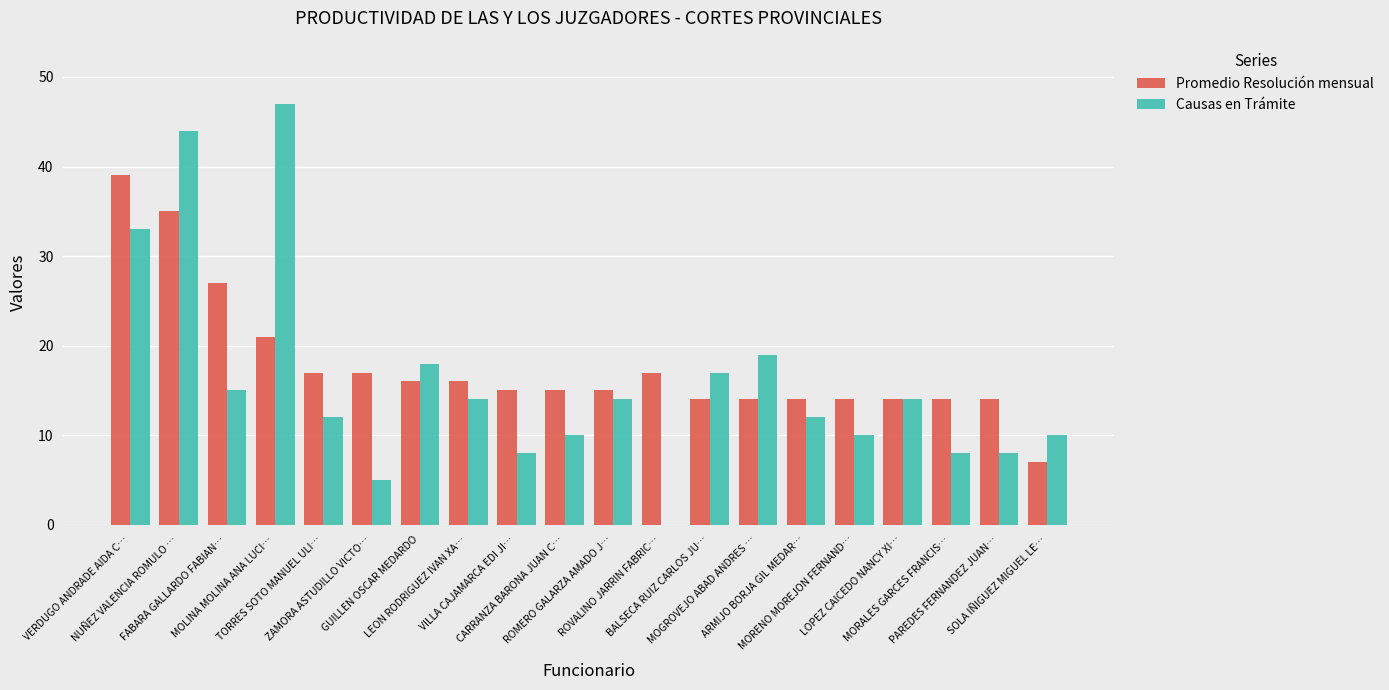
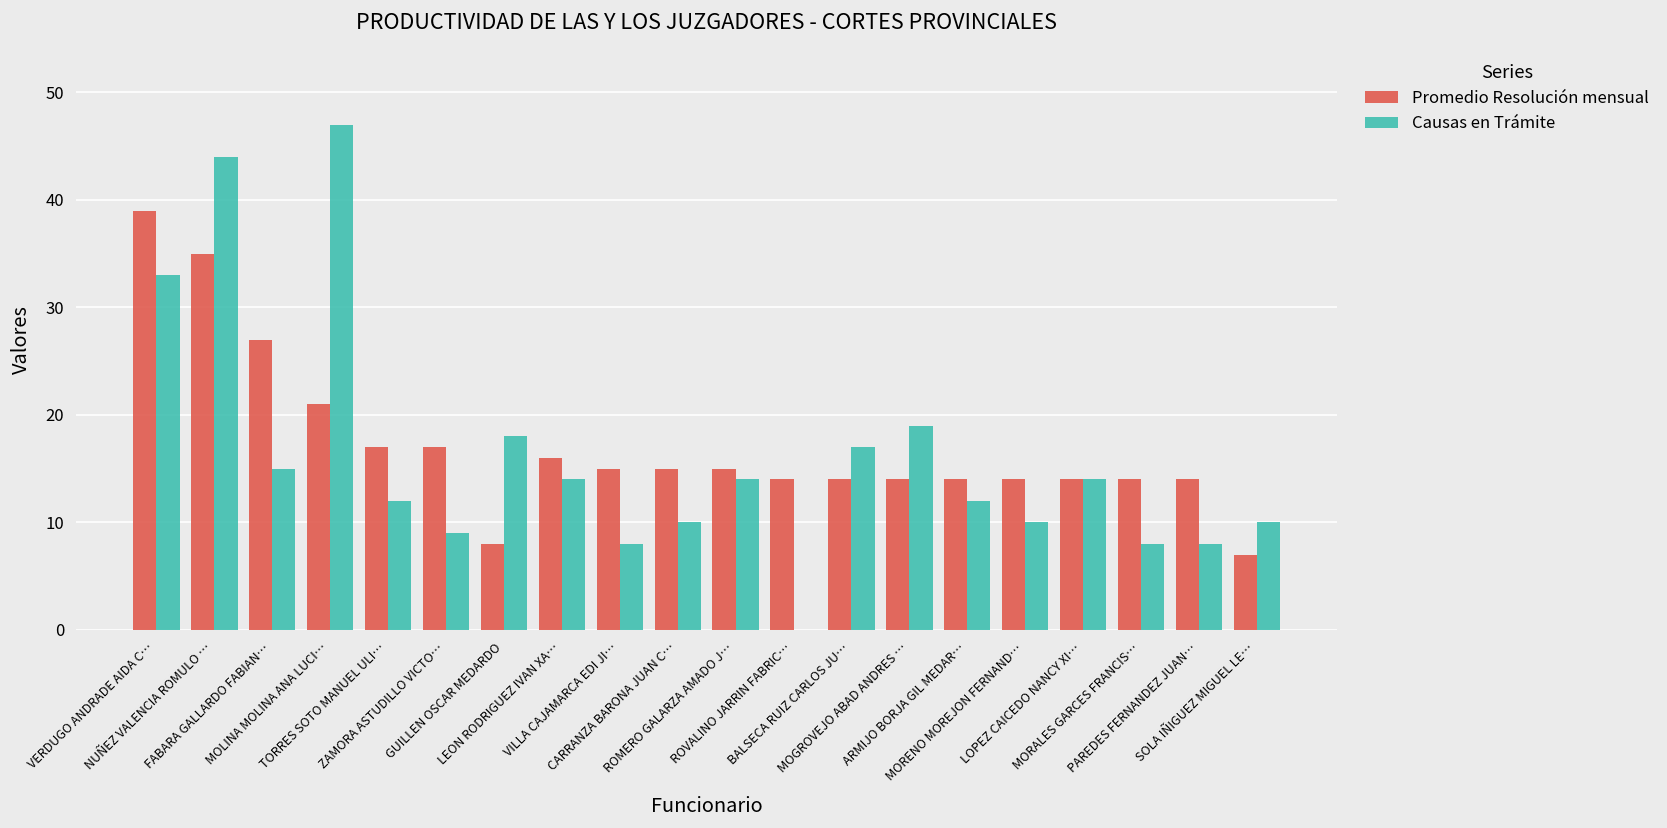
  {
    "Promedio Resolución mensual": {
      "VERDUGO ANDRADE AIDA C…": 39,
      "NUÑEZ VALENCIA ROMULO …": 35,
      "FABARA GALLARDO FABIAN…": 27,
      "MOLINA MOLINA ANA LUCI…": 21,
      "TORRES SOTO MANUEL ULI…": 17,
      "ZAMORA ASTUDILLO VICTO…": 17,
-     "GUILLEN OSCAR MEDARDO": 16,
+     "GUILLEN OSCAR MEDARDO": 8,
      "LEON RODRIGUEZ IVAN XA…": 16,
      "VILLA CAJAMARCA EDI JI…": 15,
      "CARRANZA BARONA JUAN C…": 15,
      "ROMERO GALARZA AMADO J…": 15,
-     "ROVALINO JARRIN FABRIC…": 17,
+     "ROVALINO JARRIN FABRIC…": 14,
      "BALSECA RUIZ CARLOS JU…": 14,
      "MOGROVEJO ABAD ANDRES …": 14,
      "ARMIJO BORJA GIL MEDAR…": 14,
      "MORENO MOREJON FERNAND…": 14,
      "LOPEZ CAICEDO NANCY XI…": 14,
      "MORALES GARCES FRANCIS…": 14,
      "PAREDES FERNANDEZ JUAN…": 14,
      "SOLA IÑIGUEZ MIGUEL LE…": 7
    },
    "Causas en Trámite": {
      "VERDUGO ANDRADE AIDA C…": 33,
      "NUÑEZ VALENCIA ROMULO …": 44,
      "FABARA GALLARDO FABIAN…": 15,
      "MOLINA MOLINA ANA LUCI…": 47,
      "TORRES SOTO MANUEL ULI…": 12,
-     "ZAMORA ASTUDILLO VICTO…": 5,
+     "ZAMORA ASTUDILLO VICTO…": 9,
      "GUILLEN OSCAR MEDARDO": 18,
      "LEON RODRIGUEZ IVAN XA…": 14,
      "VILLA CAJAMARCA EDI JI…": 8,
      "CARRANZA BARONA JUAN C…": 10,
      "ROMERO GALARZA AMADO J…": 14,
      "ROVALINO JARRIN FABRIC…": 0,
      "BALSECA RUIZ CARLOS JU…": 17,
      "MOGROVEJO ABAD ANDRES …": 19,
      "ARMIJO BORJA GIL MEDAR…": 12,
      "MORENO MOREJON FERNAND…": 10,
      "LOPEZ CAICEDO NANCY XI…": 14,
      "MORALES GARCES FRANCIS…": 8,
      "PAREDES FERNANDEZ JUAN…": 8,
      "SOLA IÑIGUEZ MIGUEL LE…": 10
    }
  }
